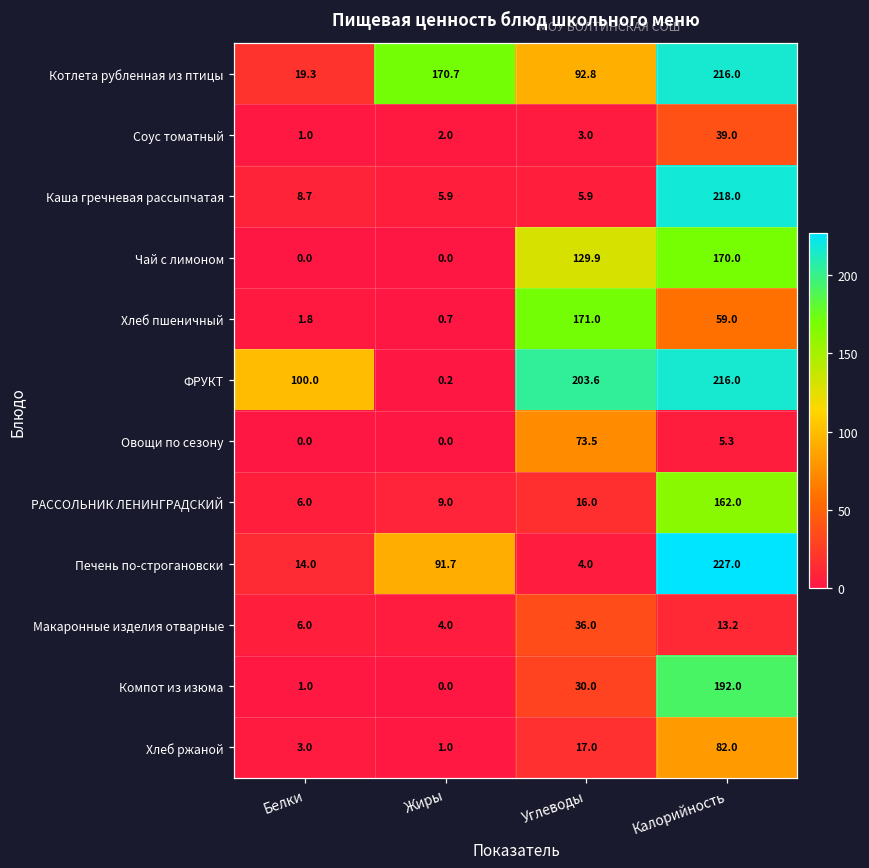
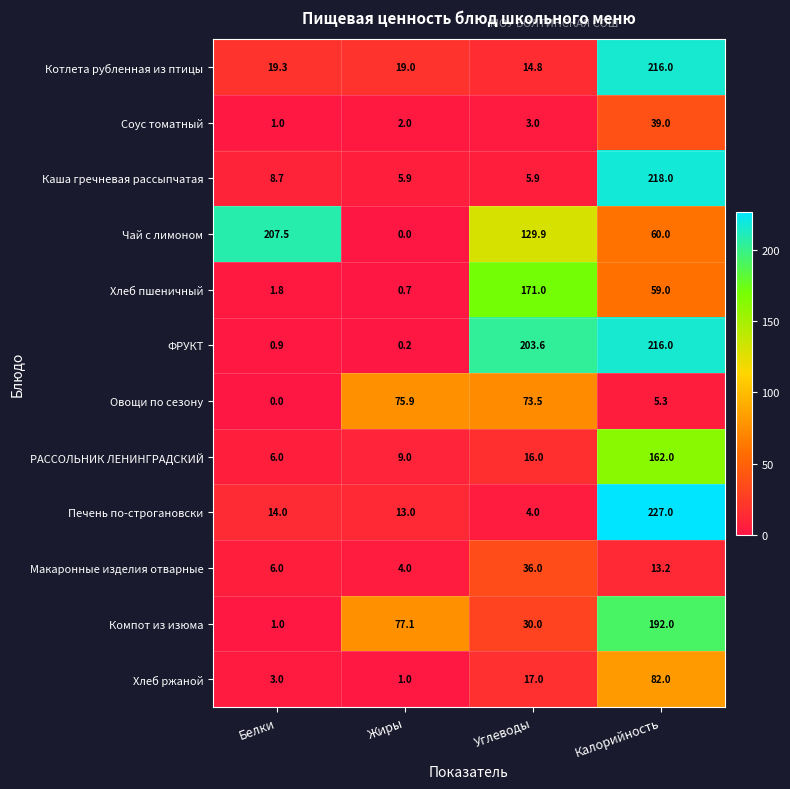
  {
    "Котлета рубленная из птицы": {
      "Белки": 19.3,
-     "Жиры": 170.7,
-     "Углеводы": 92.8,
+     "Жиры": 19.0,
+     "Углеводы": 14.8,
      "Калорийность": 216.0
    },
    "Соус томатный": {
      "Белки": 1.0,
      "Жиры": 2.0,
      "Углеводы": 3.0,
      "Калорийность": 39.0
    },
    "Каша гречневая рассыпчатая": {
      "Белки": 8.7,
      "Жиры": 5.9,
      "Углеводы": 5.9,
      "Калорийность": 218.0
    },
    "Чай с лимоном": {
-     "Белки": 0.0,
+     "Белки": 207.5,
      "Жиры": 0.0,
      "Углеводы": 129.9,
-     "Калорийность": 170.0
+     "Калорийность": 60.0
    },
    "Хлеб пшеничный": {
      "Белки": 1.8,
      "Жиры": 0.7,
      "Углеводы": 171.0,
      "Калорийность": 59.0
    },
    "ФРУКТ": {
-     "Белки": 100.0,
+     "Белки": 0.9,
      "Жиры": 0.2,
      "Углеводы": 203.6,
      "Калорийность": 216.0
    },
    "Овощи по сезону": {
      "Белки": 0.0,
-     "Жиры": 0.0,
+     "Жиры": 75.9,
      "Углеводы": 73.5,
      "Калорийность": 5.3
    },
    "РАССОЛЬНИК ЛЕНИНГРАДСКИЙ": {
      "Белки": 6.0,
      "Жиры": 9.0,
      "Углеводы": 16.0,
      "Калорийность": 162.0
    },
    "Печень по-строгановски": {
      "Белки": 14.0,
-     "Жиры": 91.7,
+     "Жиры": 13.0,
      "Углеводы": 4.0,
      "Калорийность": 227.0
    },
    "Макаронные изделия отварные": {
      "Белки": 6.0,
      "Жиры": 4.0,
      "Углеводы": 36.0,
      "Калорийность": 13.2
    },
    "Компот из изюма": {
      "Белки": 1.0,
-     "Жиры": 0.0,
+     "Жиры": 77.1,
      "Углеводы": 30.0,
      "Калорийность": 192.0
    },
    "Хлеб ржаной": {
      "Белки": 3.0,
      "Жиры": 1.0,
      "Углеводы": 17.0,
      "Калорийность": 82.0
    }
  }
